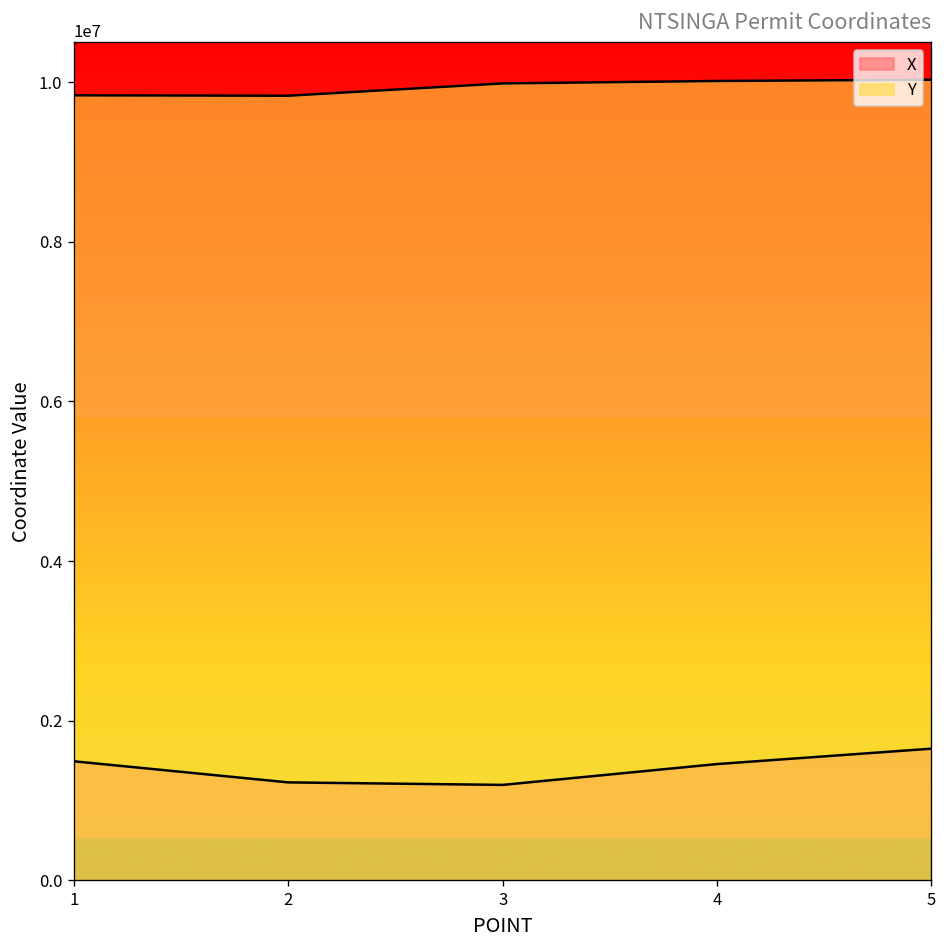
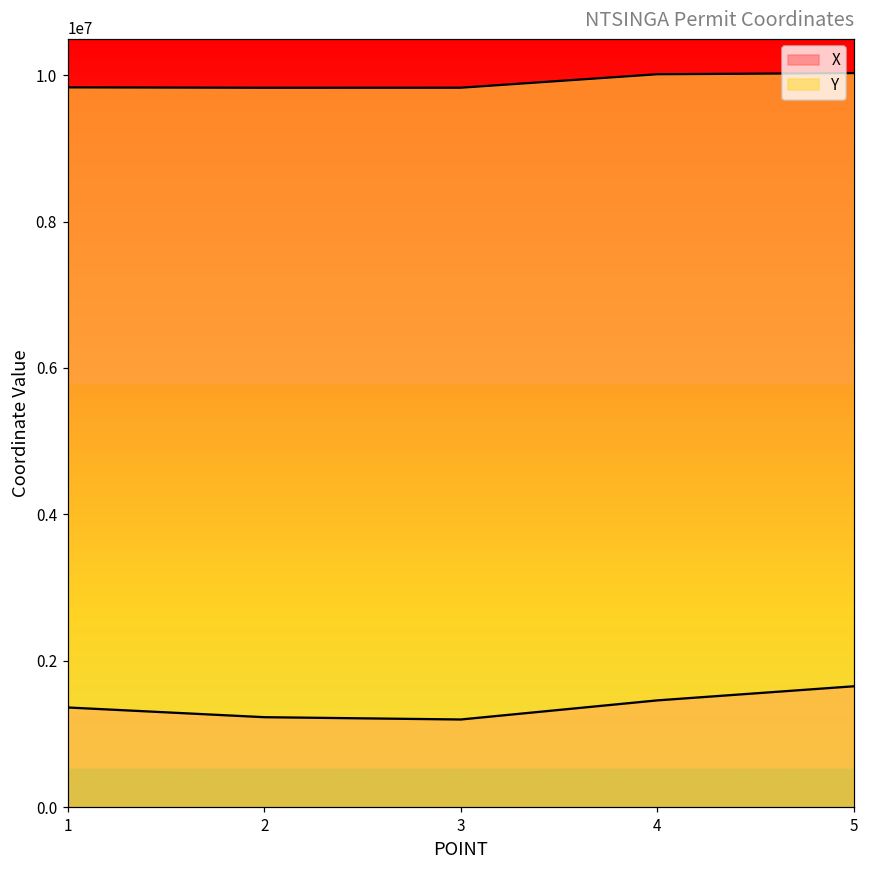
  {
    "X": {
-     "1": 1500000,
+     "1": 1400000,
      "2": 1200000,
      "3": 1200000,
      "4": 1500000,
      "5": 1700000
    },
    "Y": {
      "1": 9800000,
      "2": 9800000,
-     "3": 10000000,
+     "3": 9800000,
      "4": 10000000,
      "5": 10000000
    }
  }
